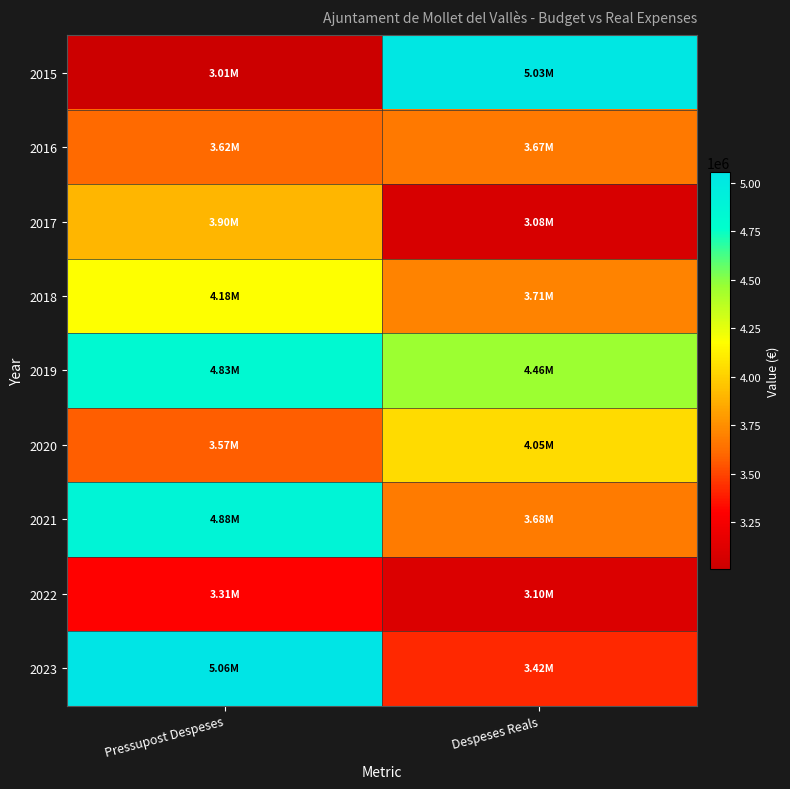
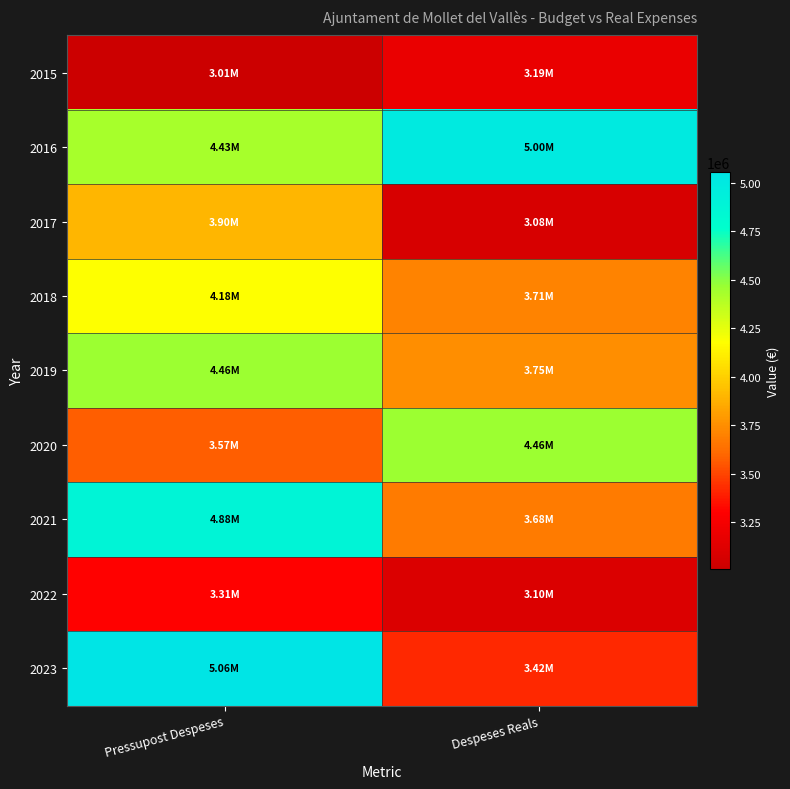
  {
    "2015": {
      "Pressupost Despeses": "3.01M",
-     "Despeses Reals": "5.03M"
+     "Despeses Reals": "3.19M"
    },
    "2016": {
-     "Pressupost Despeses": "3.62M",
-     "Despeses Reals": "3.67M"
+     "Pressupost Despeses": "4.43M",
+     "Despeses Reals": "5.00M"
    },
    "2017": {
      "Pressupost Despeses": "3.90M",
      "Despeses Reals": "3.08M"
    },
    "2018": {
      "Pressupost Despeses": "4.18M",
      "Despeses Reals": "3.71M"
    },
    "2019": {
-     "Pressupost Despeses": "4.83M",
-     "Despeses Reals": "4.46M"
+     "Pressupost Despeses": "4.46M",
+     "Despeses Reals": "3.75M"
    },
    "2020": {
      "Pressupost Despeses": "3.57M",
-     "Despeses Reals": "4.05M"
+     "Despeses Reals": "4.46M"
    },
    "2021": {
      "Pressupost Despeses": "4.88M",
      "Despeses Reals": "3.68M"
    },
    "2022": {
      "Pressupost Despeses": "3.31M",
      "Despeses Reals": "3.10M"
    },
    "2023": {
      "Pressupost Despeses": "5.06M",
      "Despeses Reals": "3.42M"
    }
  }
